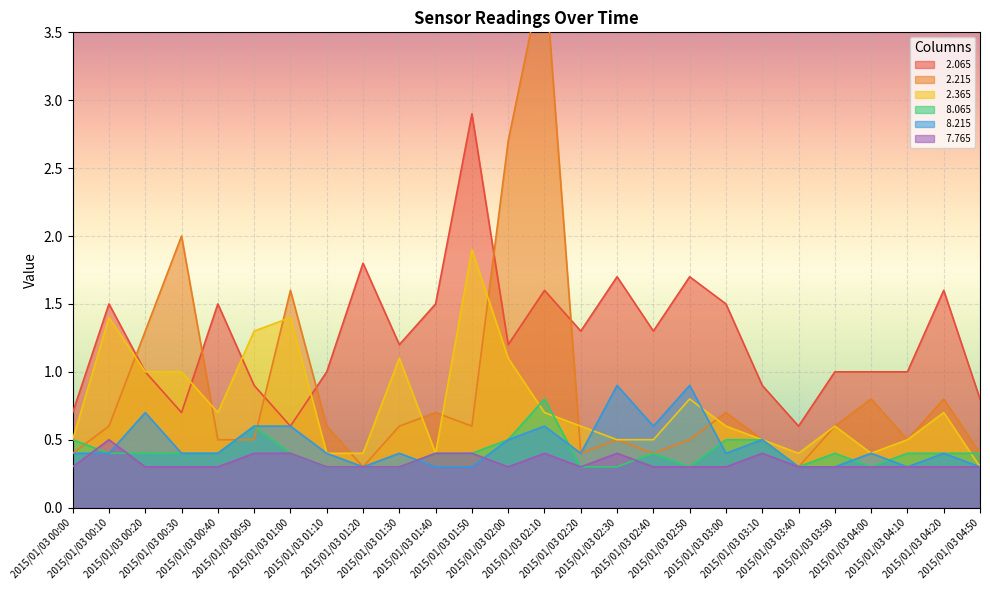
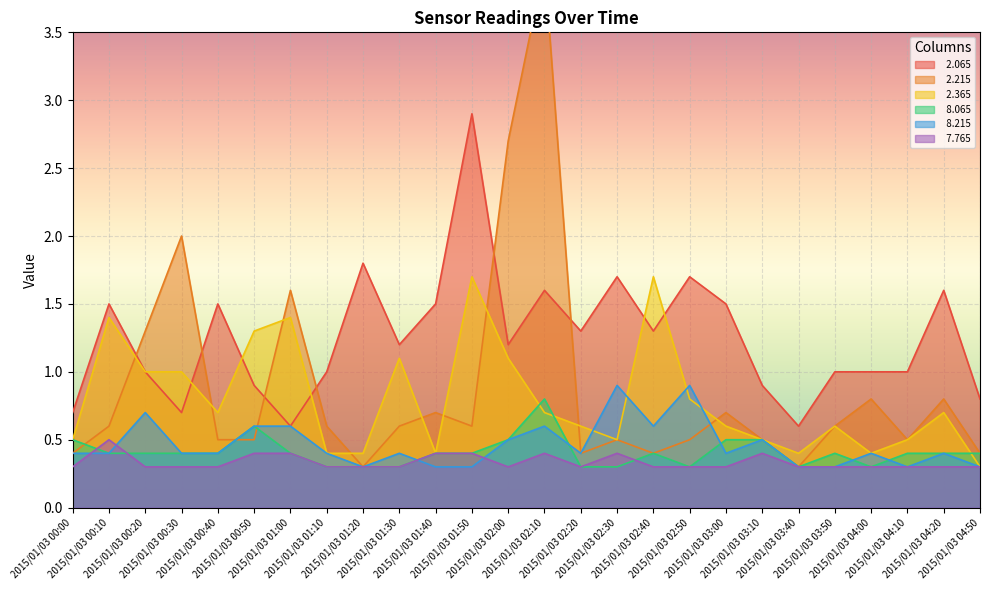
  {
    "2.365": {
      "2015/01/03 00:10": 1.4,
      "2015/01/03 00:30": 1.0,
      "2015/01/03 00:40": 0.7,
      "2015/01/03 00:50": 1.3,
      "2015/01/03 01:00": 1.4,
      "2015/01/03 01:20": 0.4,
      "2015/01/03 01:30": 1.1,
-     "2015/01/03 01:50": 1.9,
+     "2015/01/03 01:50": 1.7,
      "2015/01/03 02:00": 1.1,
      "2015/01/03 02:10": 0.7,
      "2015/01/03 02:20": 0.6,
-     "2015/01/03 02:40": 0.5,
+     "2015/01/03 02:40": 1.7,
      "2015/01/03 02:50": 0.8,
      "2015/01/03 03:00": 0.6,
      "2015/01/03 03:40": 0.4,
      "2015/01/03 04:20": 0.7
    },
    "8.065": {
      "2015/01/03 00:20": 0.4,
      "2015/01/03 02:10": 0.8,
      "2015/01/03 02:30": 0.3,
      "2015/01/03 03:00": 0.5,
      "2015/01/03 03:50": 0.4,
      "2015/01/03 04:10": 0.4
    },
    "8.215": {
      "2015/01/03 00:20": 0.7,
      "2015/01/03 01:30": 0.4,
      "2015/01/03 01:40": 0.3,
      "2015/01/03 01:50": 0.3,
      "2015/01/03 02:10": 0.6,
      "2015/01/03 02:30": 0.9,
      "2015/01/03 02:40": 0.6,
      "2015/01/03 02:50": 0.9,
      "2015/01/03 03:00": 0.4
    },
    "7.765": {
      "2015/01/03 00:00": 0.3,
      "2015/01/03 00:10": 0.5,
      "2015/01/03 00:20": 0.3,
      "2015/01/03 00:30": 0.3,
      "2015/01/03 00:40": 0.3,
      "2015/01/03 00:50": 0.4,
      "2015/01/03 02:00": 0.3,
      "2015/01/03 02:10": 0.4,
      "2015/01/03 02:30": 0.4,
      "2015/01/03 02:40": 0.3,
      "2015/01/03 03:00": 0.3,
      "2015/01/03 03:10": 0.4,
      "2015/01/03 04:20": 0.3
    }
  }
